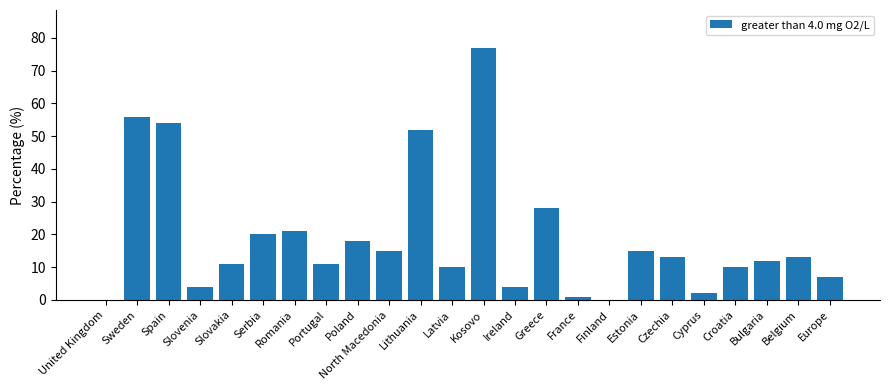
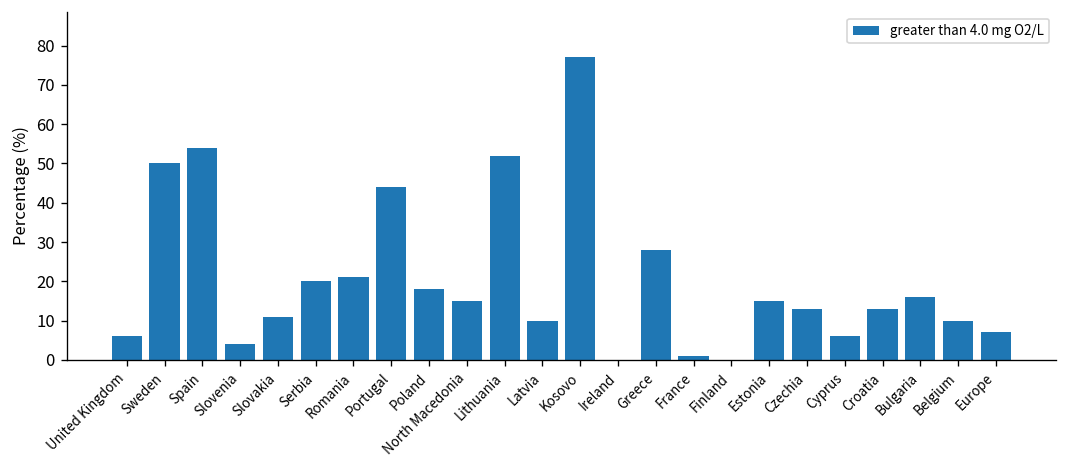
  {
-   "United Kingdom": 0,
-   "Sweden": 56,
+   "United Kingdom": 6,
+   "Sweden": 50,
    "Spain": 54,
    "Slovenia": 4,
    "Slovakia": 11,
    "Serbia": 20,
    "Romania": 21,
-   "Portugal": 11,
+   "Portugal": 44,
    "Poland": 18,
    "North Macedonia": 15,
    "Lithuania": 52,
    "Latvia": 10,
    "Kosovo": 77,
-   "Ireland": 4,
+   "Ireland": 0,
    "Greece": 28,
    "France": 1,
    "Finland": 0,
    "Estonia": 15,
    "Czechia": 13,
-   "Cyprus": 2,
-   "Croatia": 10,
-   "Bulgaria": 12,
-   "Belgium": 13,
+   "Cyprus": 6,
+   "Croatia": 13,
+   "Bulgaria": 16,
+   "Belgium": 10,
    "Europe": 7
  }
